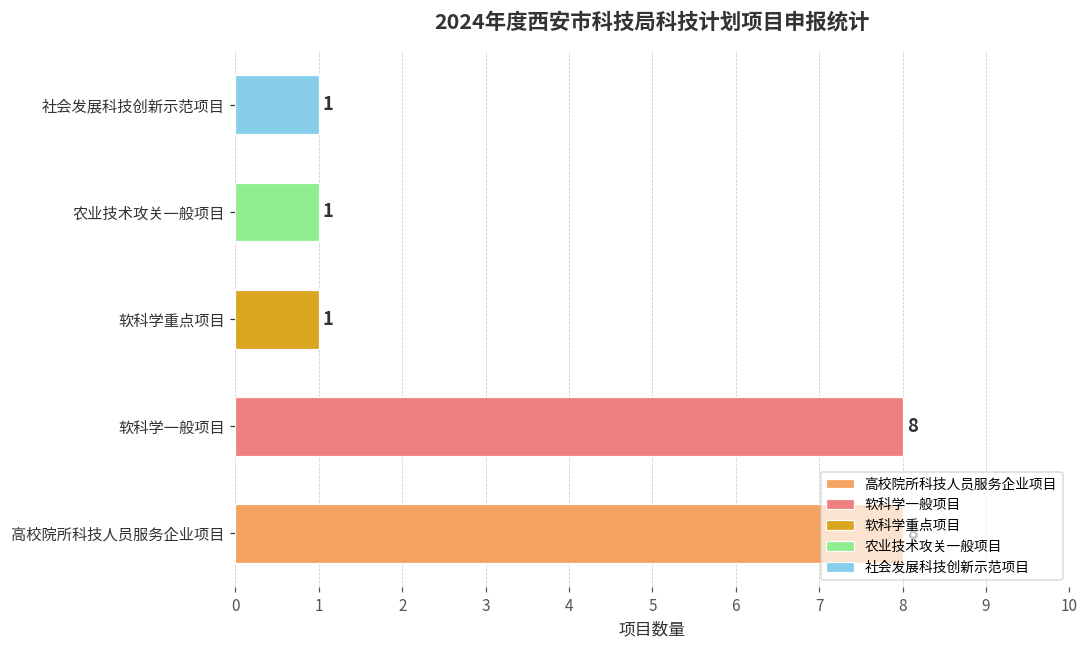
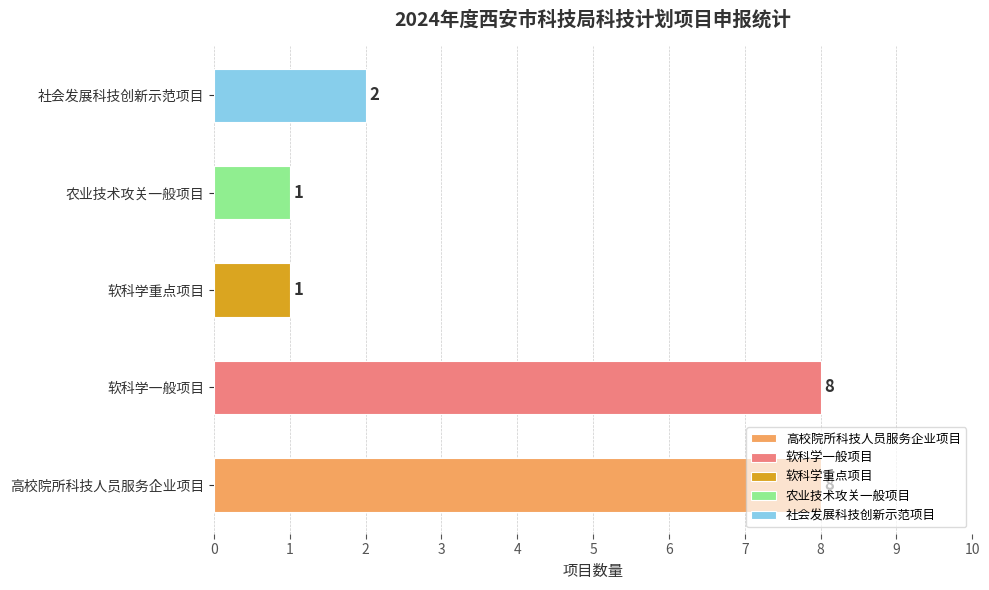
  {
    "软科学重点项目": {
      "软科学重点项目": 1
    },
    "农业技术攻关一般项目": {
      "农业技术攻关一般项目": 1
    },
    "社会发展科技创新示范项目": {
-     "社会发展科技创新示范项目": 1
+     "社会发展科技创新示范项目": 2
    }
  }
